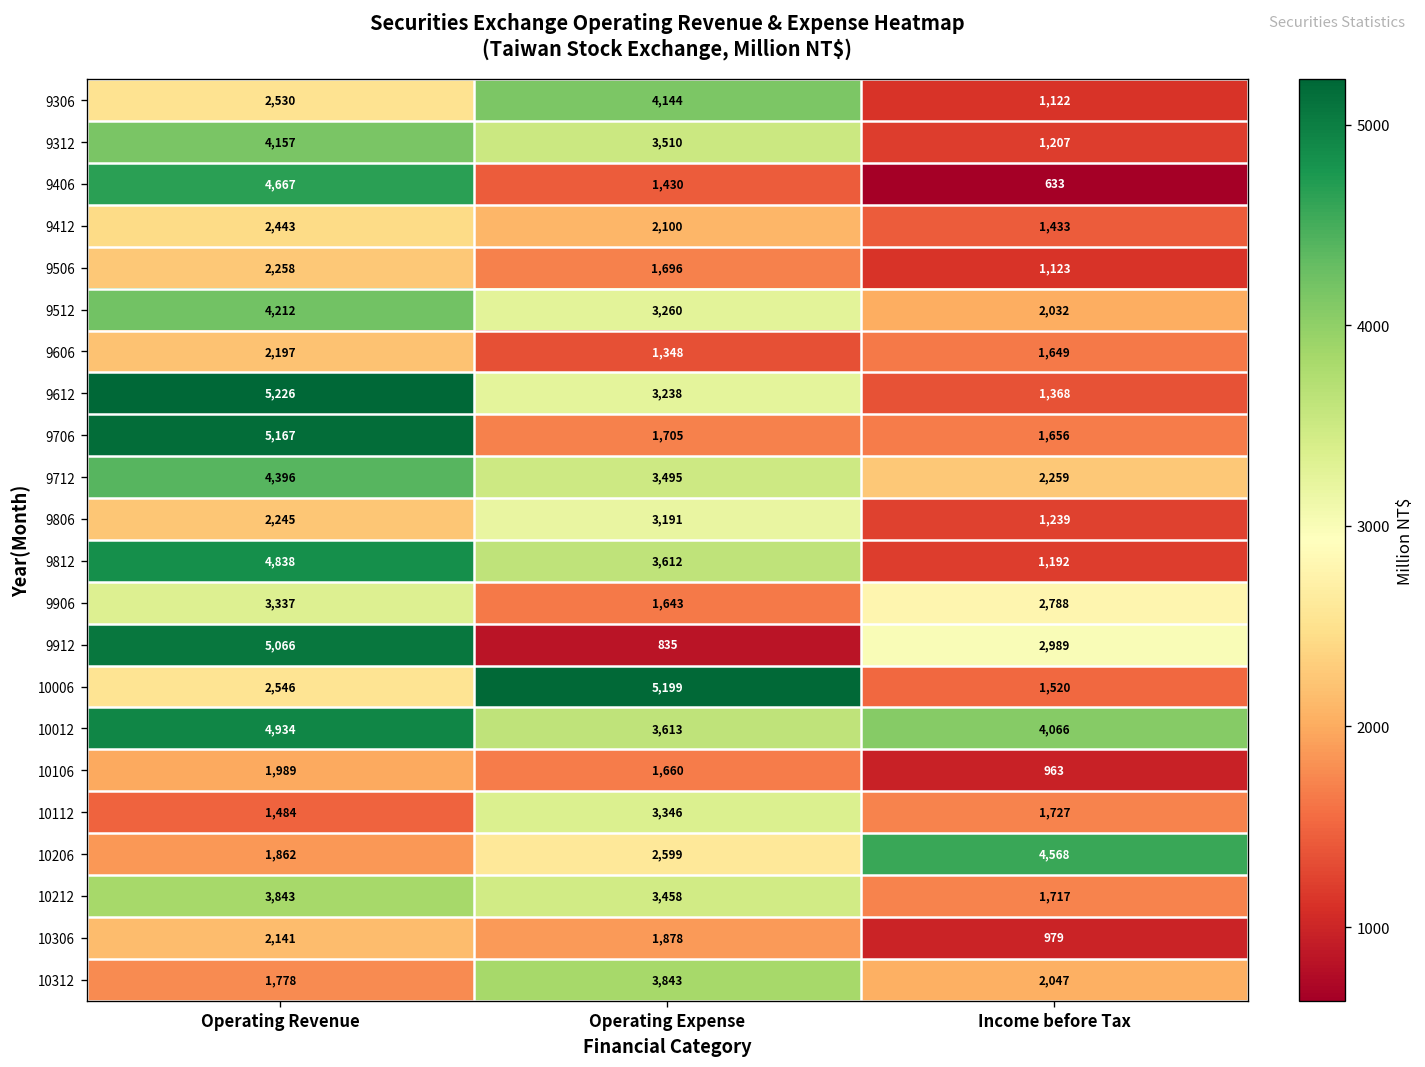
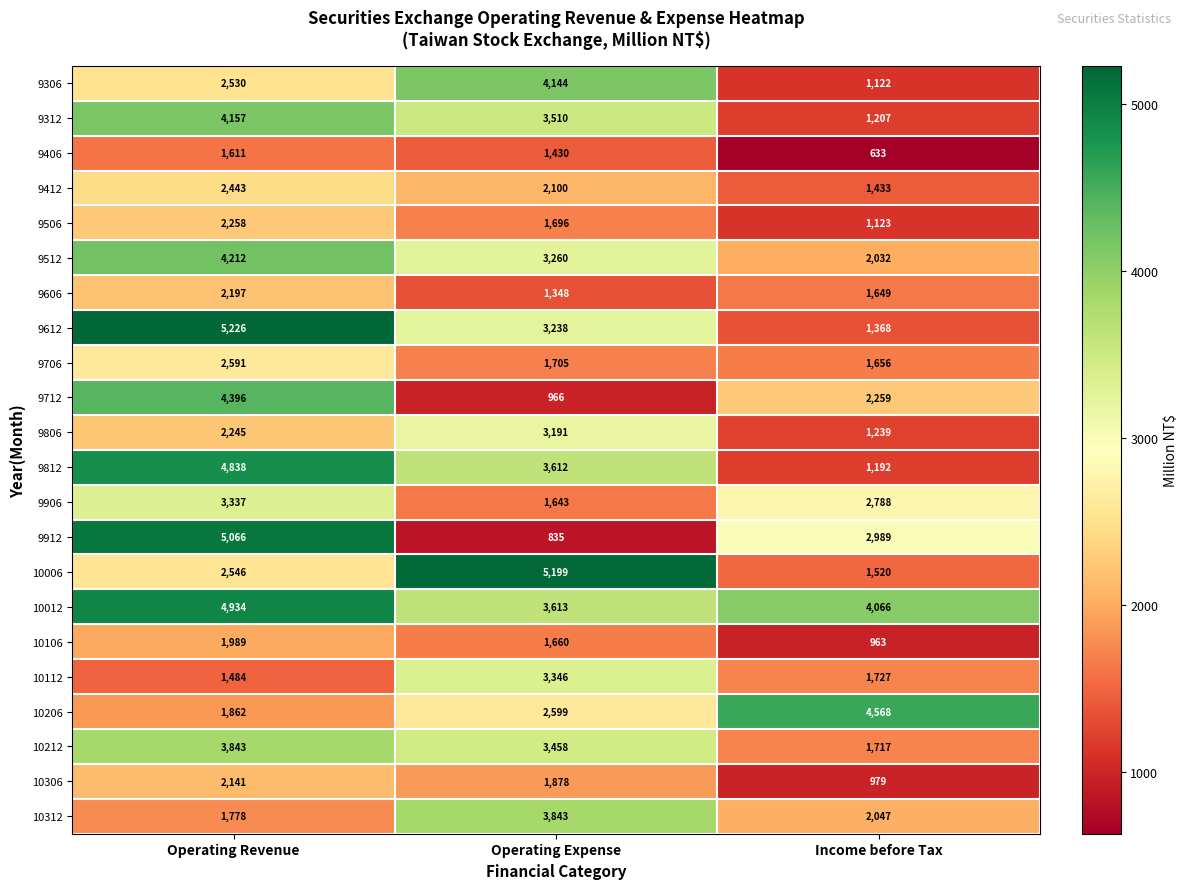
  {
    "9306": {
      "Operating Revenue": "2,530",
      "Operating Expense": "4,144",
      "Income before Tax": "1,122"
    },
    "9312": {
      "Operating Revenue": "4,157",
      "Operating Expense": "3,510",
      "Income before Tax": "1,207"
    },
    "9406": {
-     "Operating Revenue": "4,667",
+     "Operating Revenue": "1,611",
      "Operating Expense": "1,430",
      "Income before Tax": "633"
    },
    "9412": {
      "Operating Revenue": "2,443",
      "Operating Expense": "2,100",
      "Income before Tax": "1,433"
    },
    "9506": {
      "Operating Revenue": "2,258",
      "Operating Expense": "1,696",
      "Income before Tax": "1,123"
    },
    "9512": {
      "Operating Revenue": "4,212",
      "Operating Expense": "3,260",
      "Income before Tax": "2,032"
    },
    "9606": {
      "Operating Revenue": "2,197",
      "Operating Expense": "1,348",
      "Income before Tax": "1,649"
    },
    "9612": {
      "Operating Revenue": "5,226",
      "Operating Expense": "3,238",
      "Income before Tax": "1,368"
    },
    "9706": {
-     "Operating Revenue": "5,167",
+     "Operating Revenue": "2,591",
      "Operating Expense": "1,705",
      "Income before Tax": "1,656"
    },
    "9712": {
      "Operating Revenue": "4,396",
-     "Operating Expense": "3,495",
+     "Operating Expense": "966",
      "Income before Tax": "2,259"
    },
    "9806": {
      "Operating Revenue": "2,245",
      "Operating Expense": "3,191",
      "Income before Tax": "1,239"
    },
    "9812": {
      "Operating Revenue": "4,838",
      "Operating Expense": "3,612",
      "Income before Tax": "1,192"
    },
    "9906": {
      "Operating Revenue": "3,337",
      "Operating Expense": "1,643",
      "Income before Tax": "2,788"
    },
    "9912": {
      "Operating Revenue": "5,066",
      "Operating Expense": "835",
      "Income before Tax": "2,989"
    },
    "10006": {
      "Operating Revenue": "2,546",
      "Operating Expense": "5,199",
      "Income before Tax": "1,520"
    },
    "10012": {
      "Operating Revenue": "4,934",
      "Operating Expense": "3,613",
      "Income before Tax": "4,066"
    },
    "10106": {
      "Operating Revenue": "1,989",
      "Operating Expense": "1,660",
      "Income before Tax": "963"
    },
    "10112": {
      "Operating Revenue": "1,484",
      "Operating Expense": "3,346",
      "Income before Tax": "1,727"
    },
    "10206": {
      "Operating Revenue": "1,862",
      "Operating Expense": "2,599",
      "Income before Tax": "4,568"
    },
    "10212": {
      "Operating Revenue": "3,843",
      "Operating Expense": "3,458",
      "Income before Tax": "1,717"
    },
    "10306": {
      "Operating Revenue": "2,141",
      "Operating Expense": "1,878",
      "Income before Tax": "979"
    },
    "10312": {
      "Operating Revenue": "1,778",
      "Operating Expense": "3,843",
      "Income before Tax": "2,047"
    }
  }
